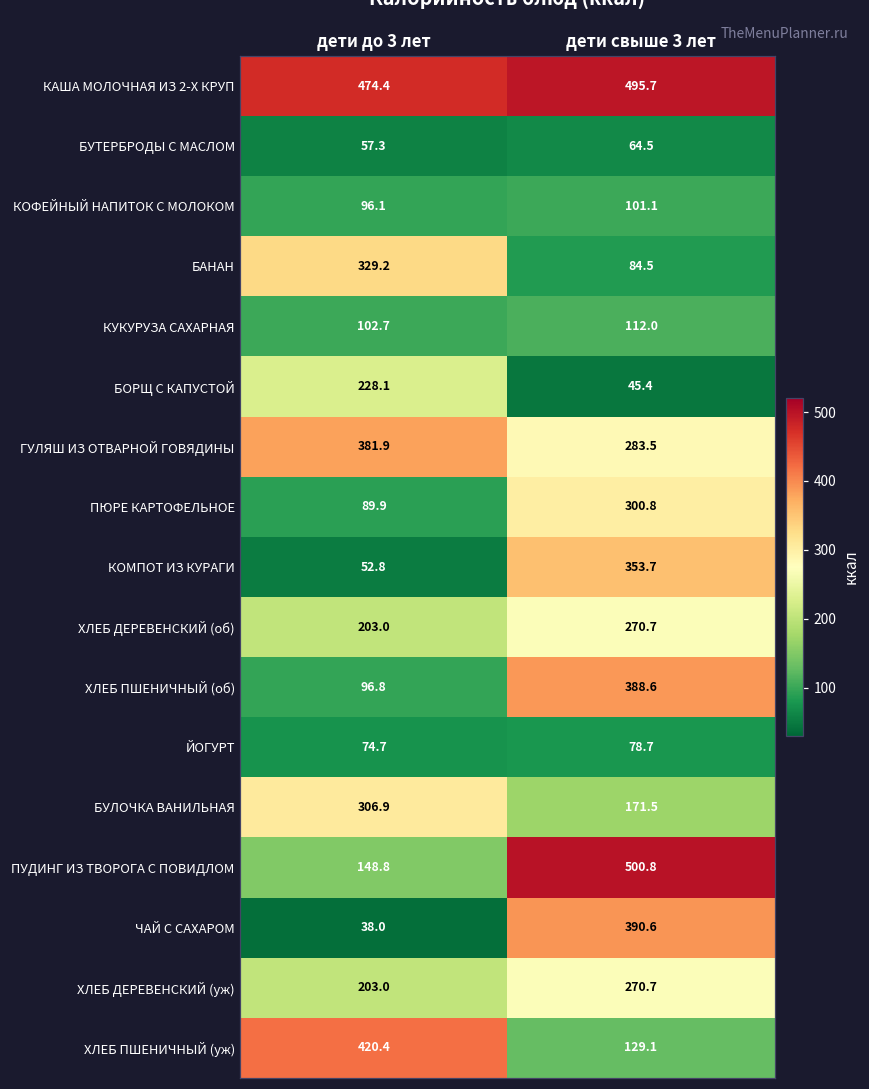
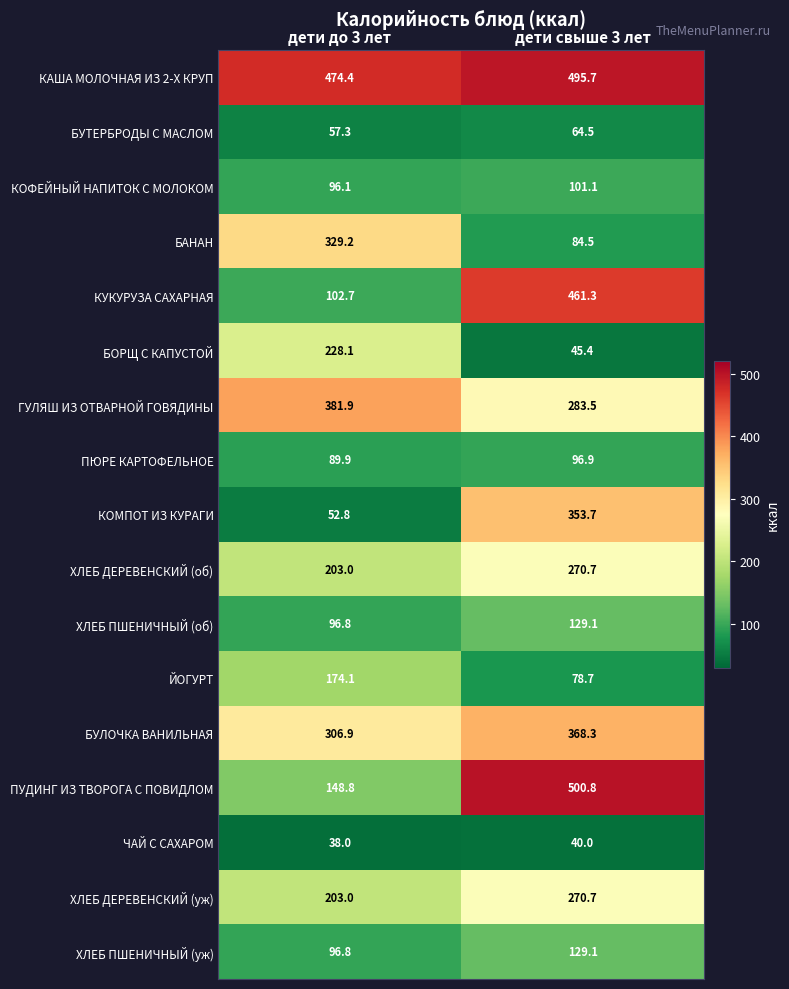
  {
    "КАША МОЛОЧНАЯ ИЗ 2-Х КРУП": {
      "дети до 3 лет": 474.4,
      "дети свыше 3 лет": 495.7
    },
    "БУТЕРБРОДЫ С МАСЛОМ": {
      "дети до 3 лет": 57.3,
      "дети свыше 3 лет": 64.5
    },
    "КОФЕЙНЫЙ НАПИТОК С МОЛОКОМ": {
      "дети до 3 лет": 96.1,
      "дети свыше 3 лет": 101.1
    },
    "БАНАН": {
      "дети до 3 лет": 329.2,
      "дети свыше 3 лет": 84.5
    },
    "КУКУРУЗА САХАРНАЯ": {
      "дети до 3 лет": 102.7,
-     "дети свыше 3 лет": 112.0
+     "дети свыше 3 лет": 461.3
    },
    "БОРЩ С КАПУСТОЙ": {
      "дети до 3 лет": 228.1,
      "дети свыше 3 лет": 45.4
    },
    "ГУЛЯШ ИЗ ОТВАРНОЙ ГОВЯДИНЫ": {
      "дети до 3 лет": 381.9,
      "дети свыше 3 лет": 283.5
    },
    "ПЮРЕ КАРТОФЕЛЬНОЕ": {
      "дети до 3 лет": 89.9,
-     "дети свыше 3 лет": 300.8
+     "дети свыше 3 лет": 96.9
    },
    "КОМПОТ ИЗ КУРАГИ": {
      "дети до 3 лет": 52.8,
      "дети свыше 3 лет": 353.7
    },
    "ХЛЕБ ДЕРЕВЕНСКИЙ (об)": {
      "дети до 3 лет": 203.0,
      "дети свыше 3 лет": 270.7
    },
    "ХЛЕБ ПШЕНИЧНЫЙ (об)": {
      "дети до 3 лет": 96.8,
-     "дети свыше 3 лет": 388.6
+     "дети свыше 3 лет": 129.1
    },
    "ЙОГУРТ": {
-     "дети до 3 лет": 74.7,
+     "дети до 3 лет": 174.1,
      "дети свыше 3 лет": 78.7
    },
    "БУЛОЧКА ВАНИЛЬНАЯ": {
      "дети до 3 лет": 306.9,
-     "дети свыше 3 лет": 171.5
+     "дети свыше 3 лет": 368.3
    },
    "ПУДИНГ ИЗ ТВОРОГА С ПОВИДЛОМ": {
      "дети до 3 лет": 148.8,
      "дети свыше 3 лет": 500.8
    },
    "ЧАЙ С САХАРОМ": {
      "дети до 3 лет": 38.0,
-     "дети свыше 3 лет": 390.6
+     "дети свыше 3 лет": 40.0
    },
    "ХЛЕБ ДЕРЕВЕНСКИЙ (уж)": {
      "дети до 3 лет": 203.0,
      "дети свыше 3 лет": 270.7
    },
    "ХЛЕБ ПШЕНИЧНЫЙ (уж)": {
-     "дети до 3 лет": 420.4,
+     "дети до 3 лет": 96.8,
      "дети свыше 3 лет": 129.1
    }
  }
